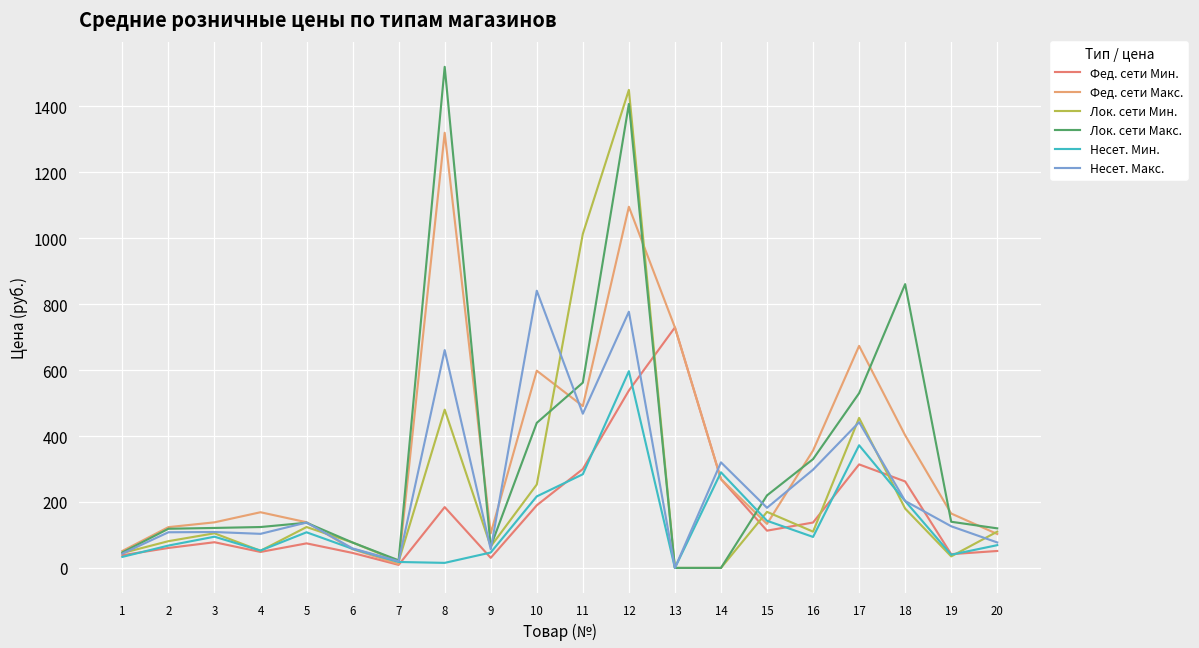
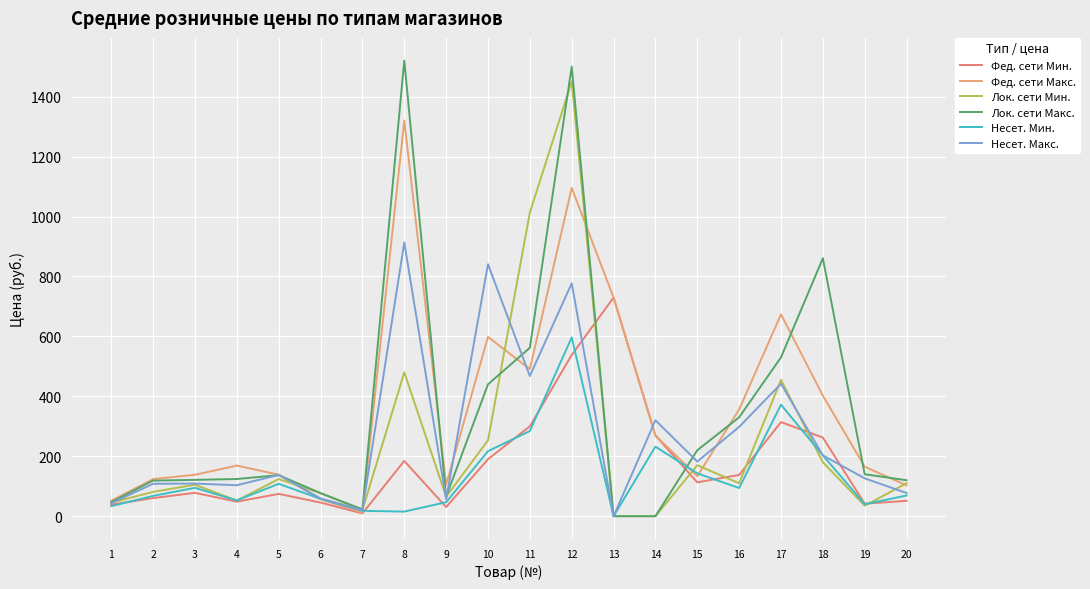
  {
    "Лок. сети Мин.": {
      "2": 80,
      "5": 120,
      "8": 480,
      "10": 250,
      "11": 1010,
      "12": 1450,
      "15": 170,
      "16": 110,
      "17": 460,
      "18": 180
    },
    "Лок. сети Макс.": {
      "3": 120,
      "4": 120,
      "8": 1520,
      "10": 440,
      "11": 560,
-     "12": 1410,
+     "12": 1500,
      "15": 220,
      "16": 330,
      "17": 530,
      "18": 860,
      "19": 140,
      "20": 120
    },
    "Несет. Мин.": {
      "3": 90,
      "5": 110,
      "8": 20,
      "9": 50,
      "10": 220,
      "11": 280,
      "12": 600,
-     "14": 290,
+     "14": 230,
      "15": 140,
      "16": 90,
      "17": 370
    },
    "Несет. Макс.": {
      "2": 110,
      "4": 100,
-     "8": 660,
+     "8": 910,
      "10": 840,
      "11": 470,
      "12": 780,
      "14": 320,
      "15": 180,
      "16": 300,
      "17": 440,
      "19": 130
    }
  }
